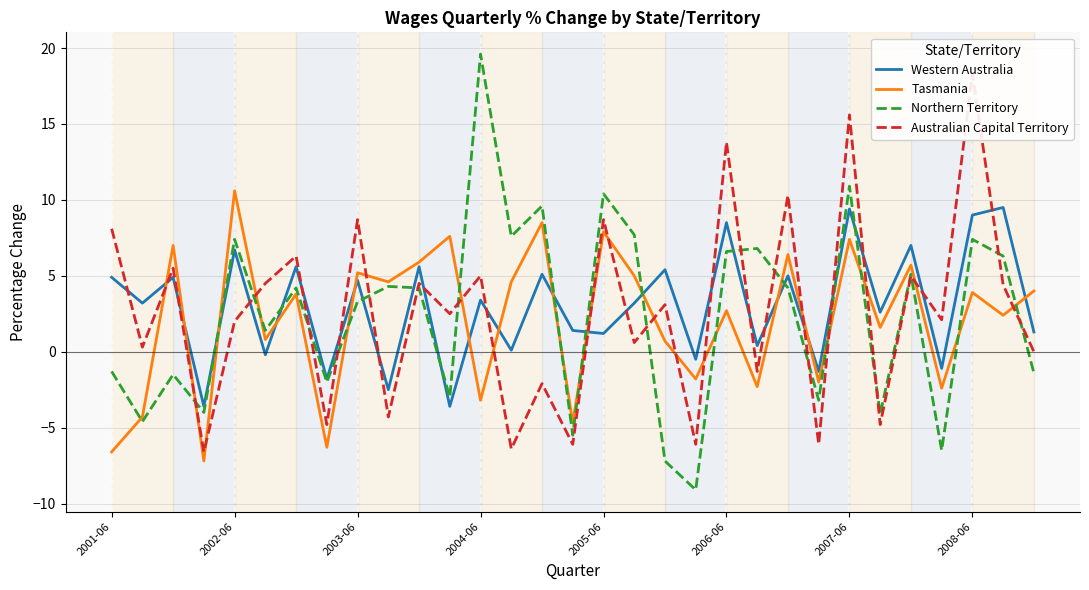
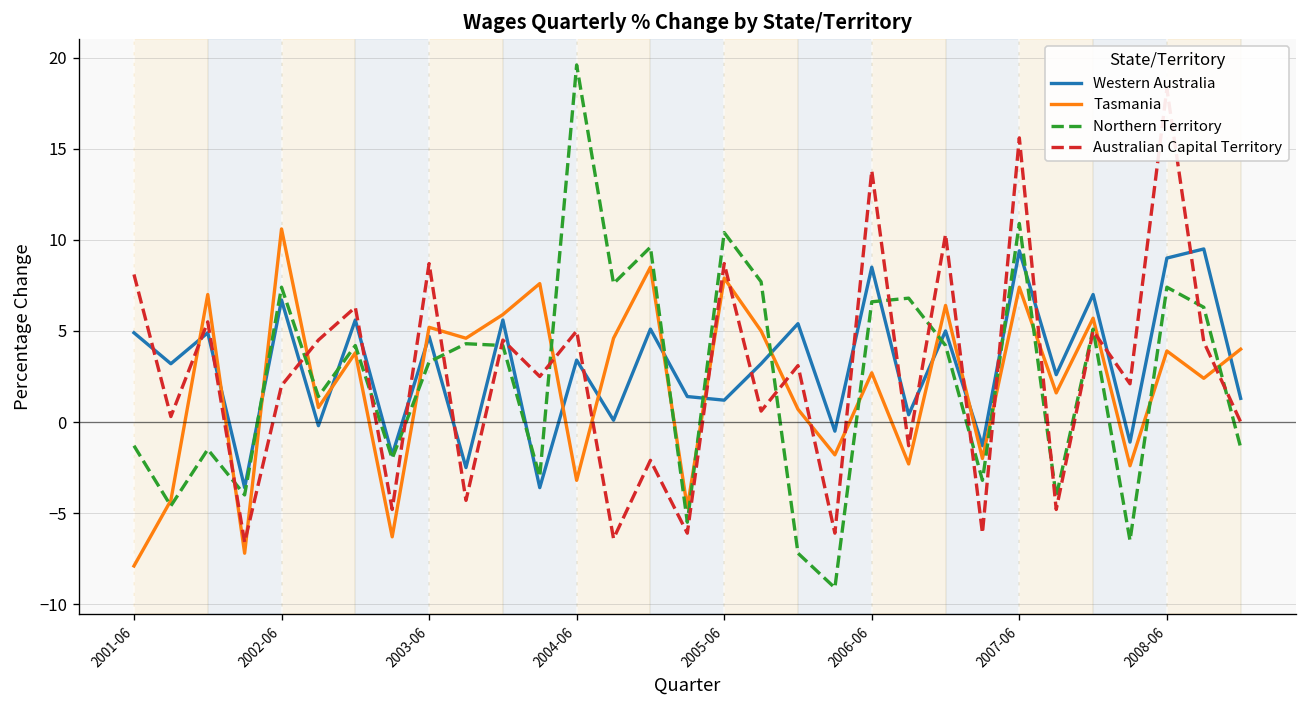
  {
    "Western Australia": {
      "2001-06": 4.9,
      "2002-06": 6.7,
      "2003-06": 4.7,
      "2004-06": 3.4,
      "2005-06": 1.2,
      "2006-06": 8.5,
      "2007-06": 9.4,
      "2008-06": 9.0
    },
    "Tasmania": {
-     "2001-06": -6.6,
+     "2001-06": -7.9,
      "2002-06": 10.6,
      "2003-06": 5.2,
      "2004-06": -3.2,
      "2005-06": 7.9,
      "2006-06": 2.7,
      "2007-06": 7.4,
      "2008-06": 3.9
    },
    "Northern Territory": {
      "2001-06": -1.3,
      "2002-06": 7.4,
      "2003-06": 3.3,
      "2004-06": 19.6,
      "2005-06": 10.4,
      "2006-06": 6.6,
      "2007-06": 10.9,
      "2008-06": 7.4
    },
    "Australian Capital Territory": {
      "2001-06": 8.1,
      "2002-06": 2.0,
      "2003-06": 8.7,
      "2004-06": 5.0,
      "2005-06": 8.7,
      "2006-06": 13.8,
      "2007-06": 15.6
    }
  }
